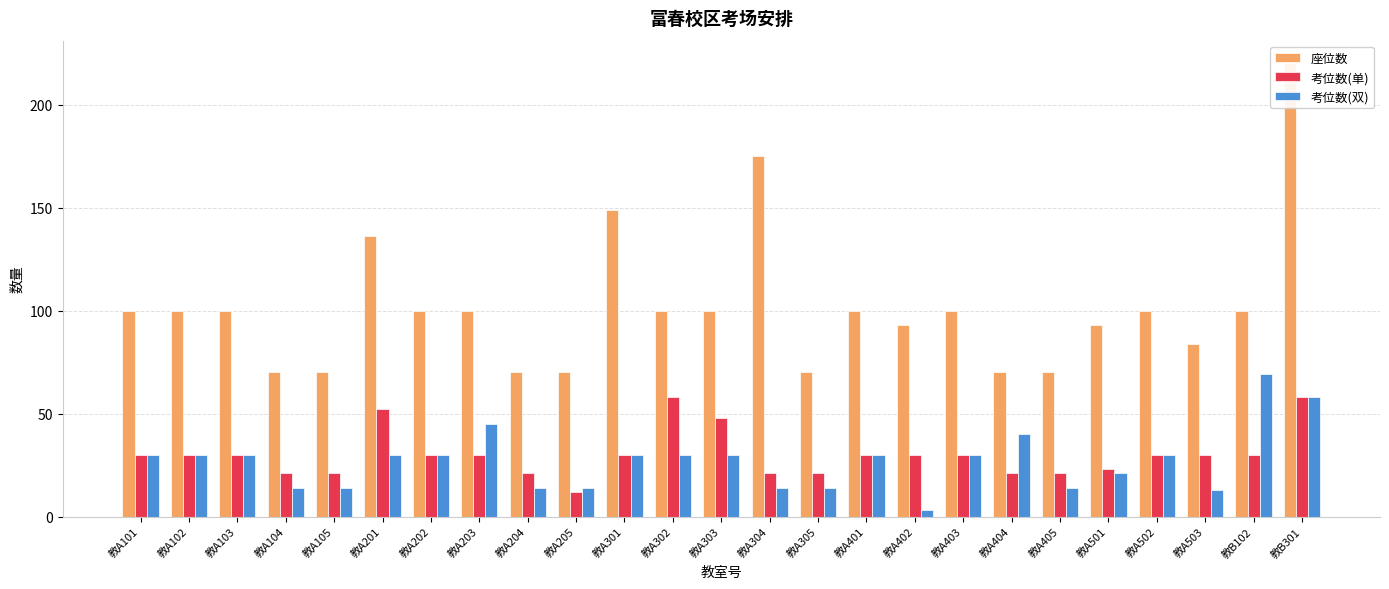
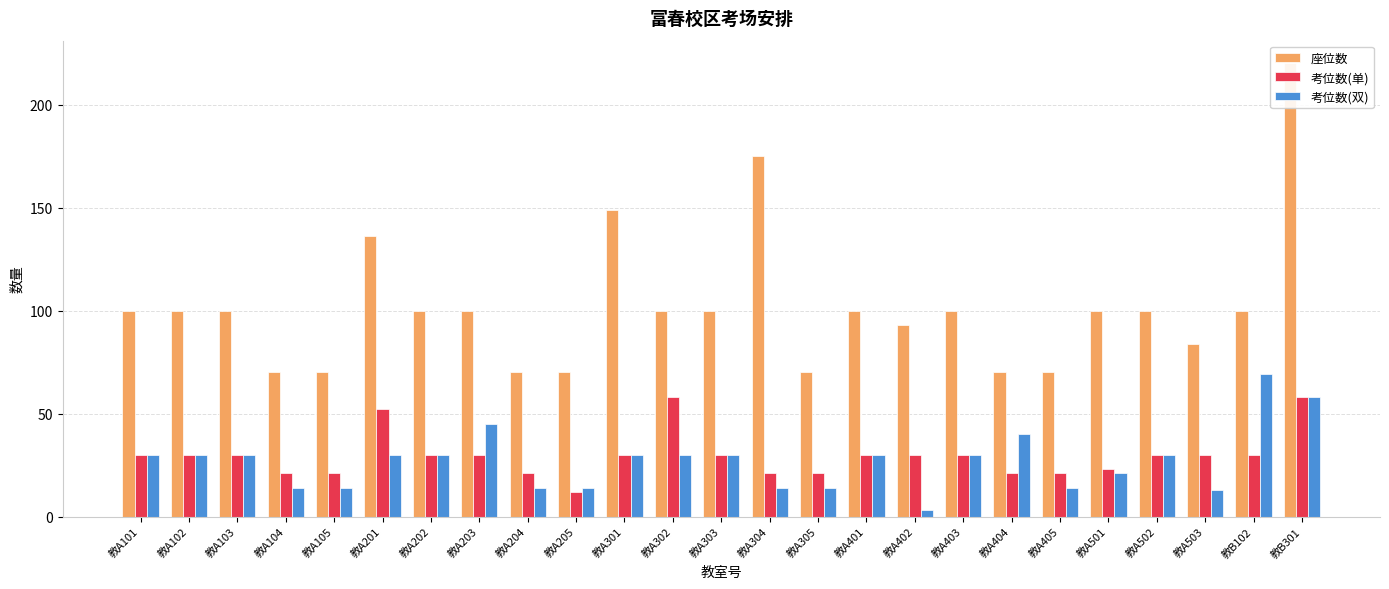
  {
    "座位数": {
      "教A101": 100,
      "教A102": 100,
      "教A103": 100,
      "教A104": 70,
      "教A105": 70,
      "教A201": 136,
      "教A202": 100,
      "教A203": 100,
      "教A204": 70,
      "教A205": 70,
      "教A301": 149,
      "教A302": 100,
      "教A303": 100,
      "教A304": 175,
      "教A305": 70,
      "教A401": 100,
      "教A402": 93,
      "教A403": 100,
      "教A404": 70,
      "教A405": 70,
-     "教A501": 93,
+     "教A501": 100,
      "教A502": 100,
      "教A503": 84,
      "教B102": 100
    },
    "考位数(单)": {
      "教A101": 30,
      "教A102": 30,
      "教A103": 30,
      "教A104": 21,
      "教A105": 21,
      "教A201": 52,
      "教A202": 30,
      "教A203": 30,
      "教A204": 21,
      "教A205": 12,
      "教A301": 30,
      "教A302": 58,
-     "教A303": 48,
+     "教A303": 30,
      "教A304": 21,
      "教A305": 21,
      "教A401": 30,
      "教A402": 30,
      "教A403": 30,
      "教A404": 21,
      "教A405": 21,
      "教A501": 23,
      "教A502": 30,
      "教A503": 30,
      "教B102": 30,
      "教B301": 58
    },
    "考位数(双)": {
      "教A101": 30,
      "教A102": 30,
      "教A103": 30,
      "教A104": 14,
      "教A105": 14,
      "教A201": 30,
      "教A202": 30,
      "教A203": 45,
      "教A204": 14,
      "教A205": 14,
      "教A301": 30,
      "教A302": 30,
      "教A303": 30,
      "教A304": 14,
      "教A305": 14,
      "教A401": 30,
      "教A402": 3,
      "教A403": 30,
      "教A404": 40,
      "教A405": 14,
      "教A501": 21,
      "教A502": 30,
      "教A503": 13,
      "教B102": 69,
      "教B301": 58
    }
  }
